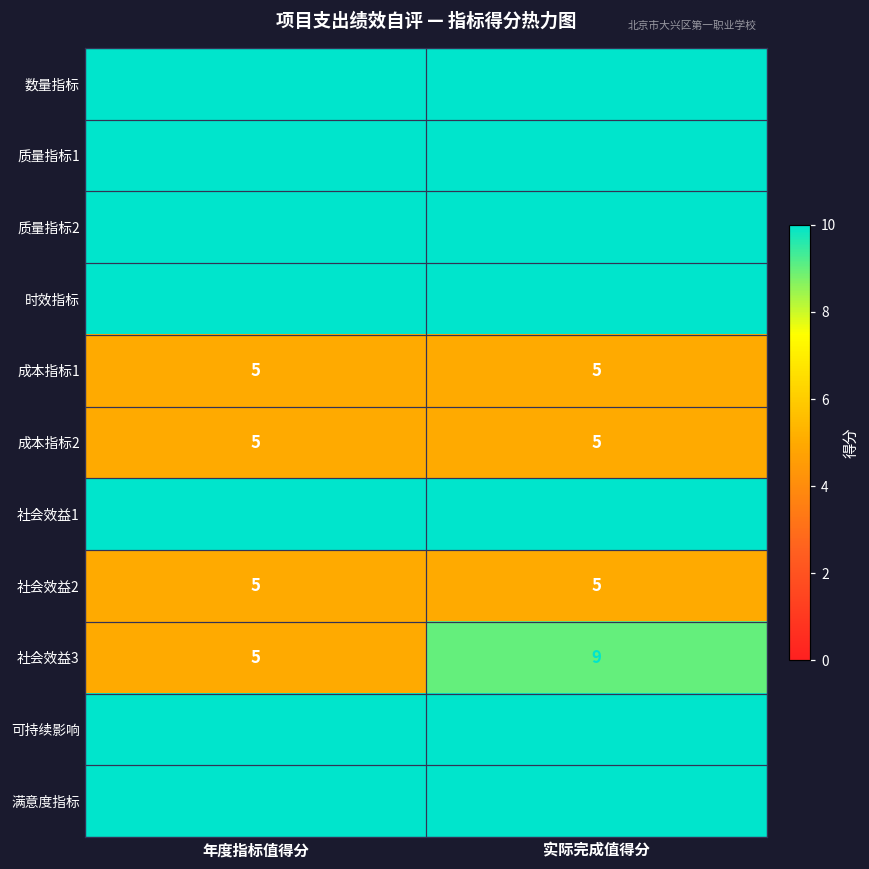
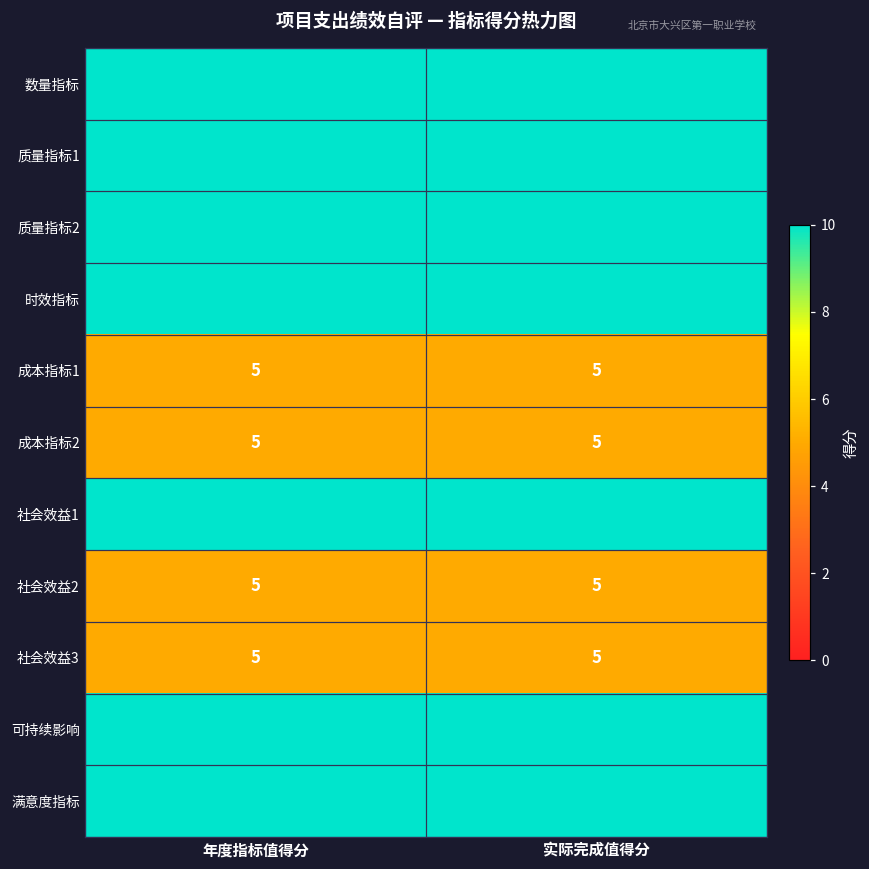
  {
    "成本指标1": {
      "年度指标值得分": 5,
      "实际完成值得分": 5
    },
    "成本指标2": {
      "年度指标值得分": 5,
      "实际完成值得分": 5
    },
    "社会效益2": {
      "年度指标值得分": 5,
      "实际完成值得分": 5
    },
    "社会效益3": {
      "年度指标值得分": 5,
-     "实际完成值得分": 9
+     "实际完成值得分": 5
    }
  }
